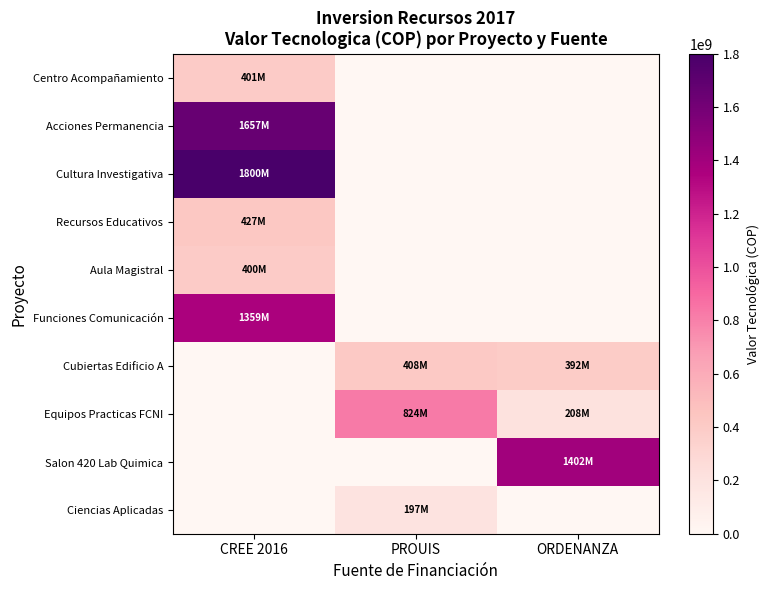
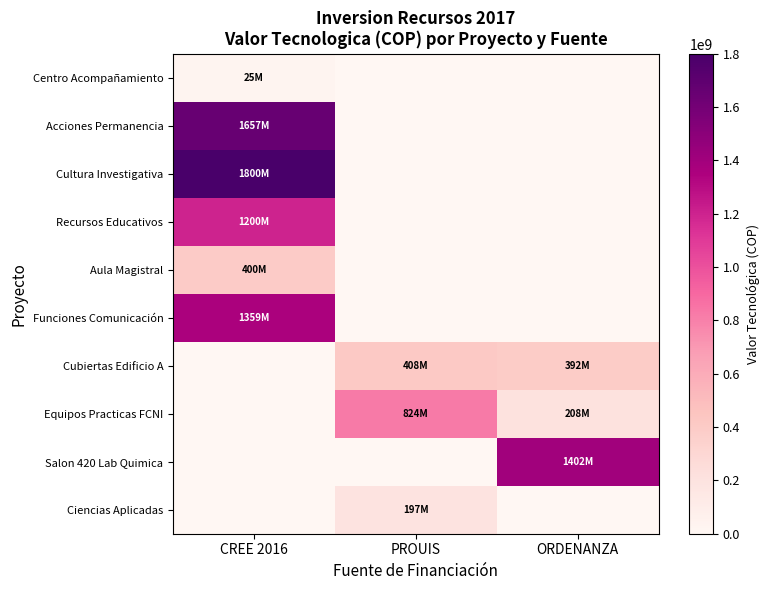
  {
    "Centro Acompañamiento": {
-     "CREE 2016": "401M"
+     "CREE 2016": "25M"
    },
    "Acciones Permanencia": {
      "CREE 2016": "1657M"
    },
    "Cultura Investigativa": {
      "CREE 2016": "1800M"
    },
    "Recursos Educativos": {
-     "CREE 2016": "427M"
+     "CREE 2016": "1200M"
    },
    "Aula Magistral": {
      "CREE 2016": "400M"
    },
    "Funciones Comunicación": {
      "CREE 2016": "1359M"
    },
    "Cubiertas Edificio A": {
      "PROUIS": "408M",
      "ORDENANZA": "392M"
    },
    "Equipos Practicas FCNI": {
      "PROUIS": "824M",
      "ORDENANZA": "208M"
    },
    "Salon 420 Lab Quimica": {
      "ORDENANZA": "1402M"
    },
    "Ciencias Aplicadas": {
      "PROUIS": "197M"
    }
  }
